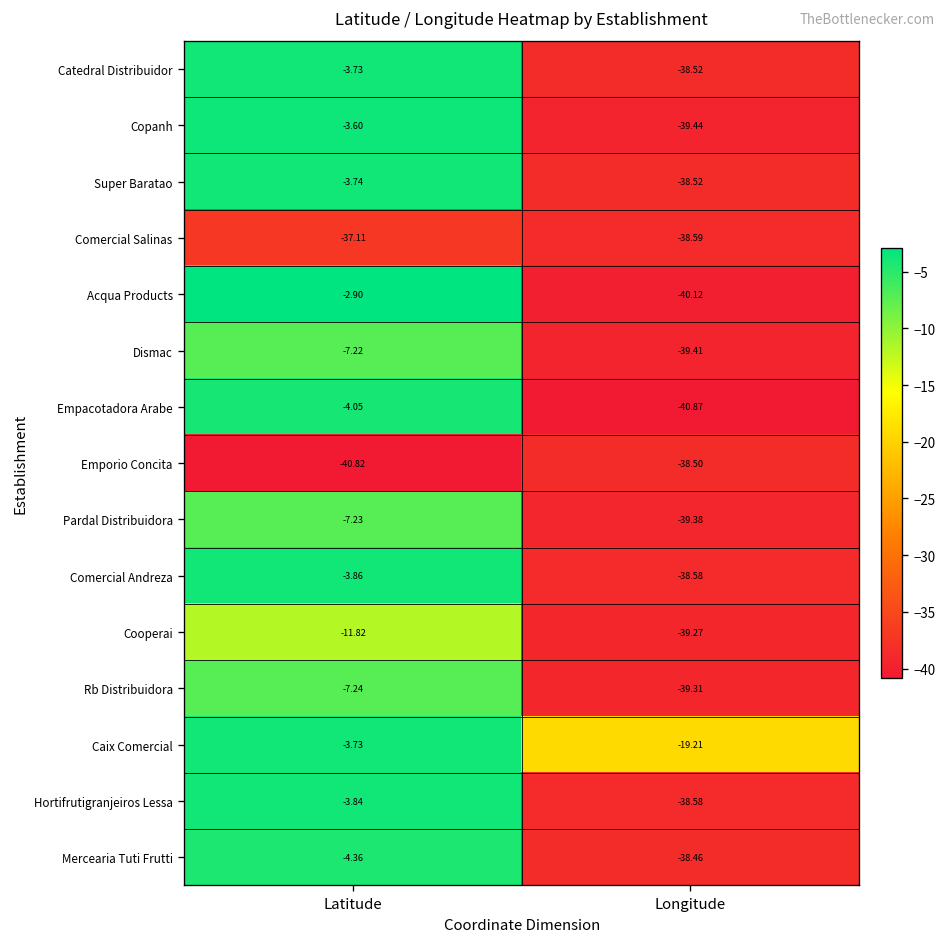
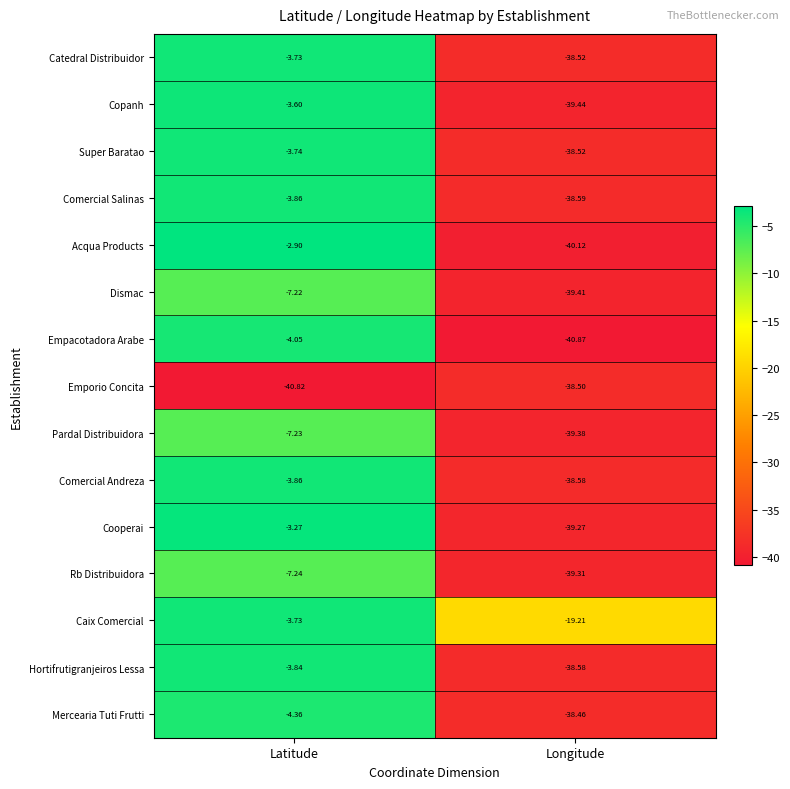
  {
    "Catedral Distribuidor": {
      "Latitude": -3.73,
      "Longitude": -38.52
    },
    "Copanh": {
      "Latitude": -3.60,
      "Longitude": -39.44
    },
    "Super Baratao": {
      "Latitude": -3.74,
      "Longitude": -38.52
    },
    "Comercial Salinas": {
-     "Latitude": -37.11,
+     "Latitude": -3.86,
      "Longitude": -38.59
    },
    "Acqua Products": {
      "Latitude": -2.90,
      "Longitude": -40.12
    },
    "Dismac": {
      "Latitude": -7.22,
      "Longitude": -39.41
    },
    "Empacotadora Arabe": {
      "Latitude": -4.05,
      "Longitude": -40.87
    },
    "Emporio Concita": {
      "Latitude": -40.82,
      "Longitude": -38.50
    },
    "Pardal Distribuidora": {
      "Latitude": -7.23,
      "Longitude": -39.38
    },
    "Comercial Andreza": {
      "Latitude": -3.86,
      "Longitude": -38.58
    },
    "Cooperai": {
-     "Latitude": -11.82,
+     "Latitude": -3.27,
      "Longitude": -39.27
    },
    "Rb Distribuidora": {
      "Latitude": -7.24,
      "Longitude": -39.31
    },
    "Caix Comercial": {
      "Latitude": -3.73,
      "Longitude": -19.21
    },
    "Hortifrutigranjeiros Lessa": {
      "Latitude": -3.84,
      "Longitude": -38.58
    },
    "Mercearia Tuti Frutti": {
      "Latitude": -4.36,
      "Longitude": -38.46
    }
  }
